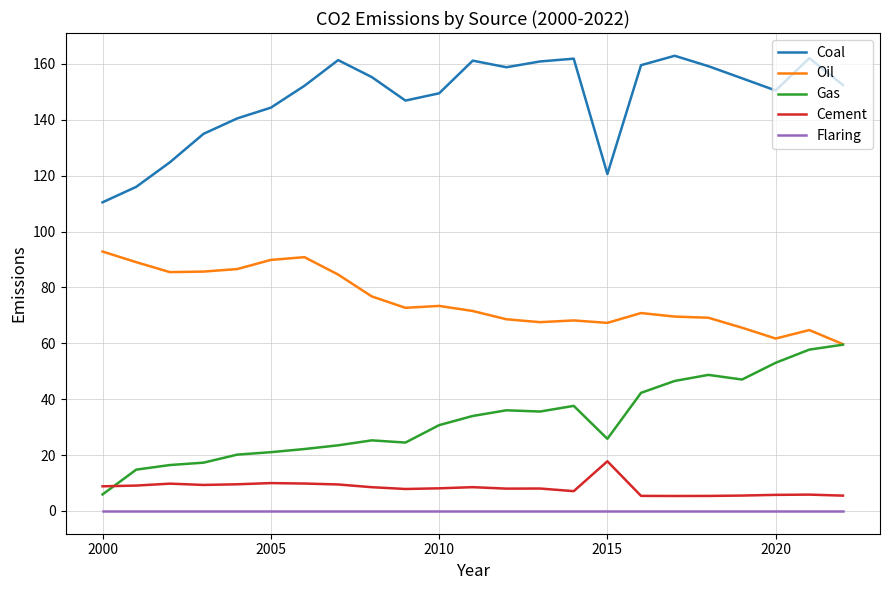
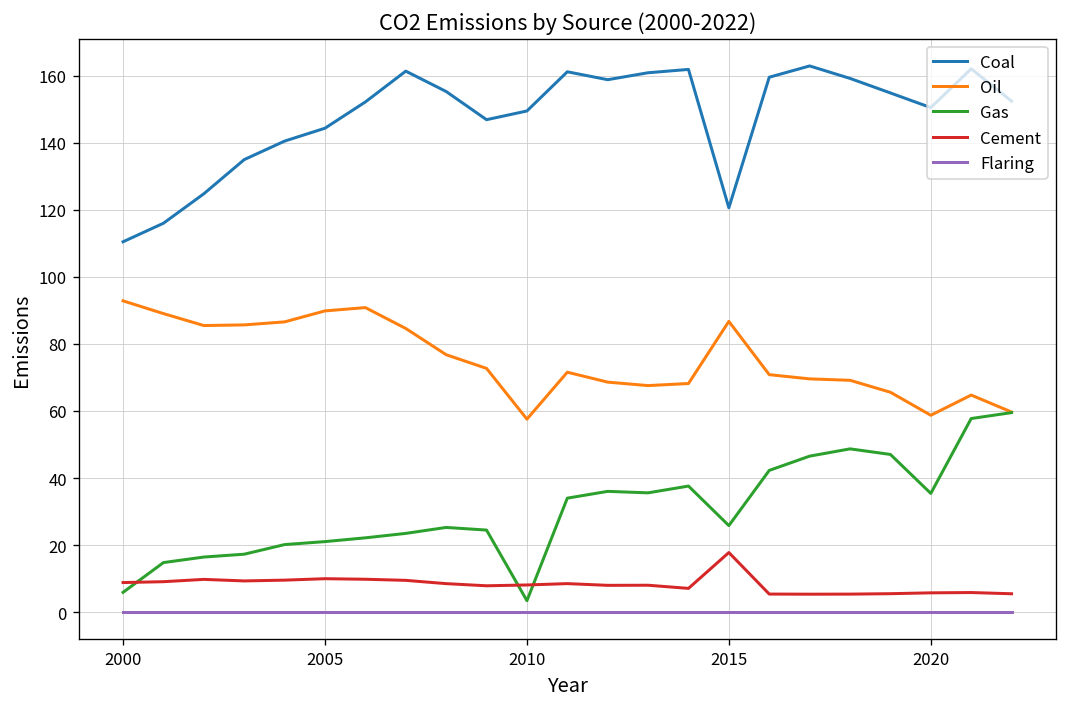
  {
    "Coal": {
      "2000": 110,
      "2005": 144,
      "2010": 149,
      "2015": 121
    },
    "Oil": {
      "2000": 93,
      "2005": 90,
-     "2010": 73,
-     "2015": 67,
-     "2020": 62
+     "2010": 58,
+     "2015": 87,
+     "2020": 59
    },
    "Gas": {
      "2000": 6,
      "2005": 21,
-     "2010": 31,
+     "2010": 3,
      "2015": 26,
-     "2020": 53
+     "2020": 35
    },
    "Cement": {
      "2000": 9,
      "2005": 10,
      "2010": 8,
      "2015": 18,
      "2020": 6
    },
    "Flaring": {
      "2000": 0,
      "2005": 0,
      "2010": 0,
      "2015": 0,
      "2020": 0
    }
  }
